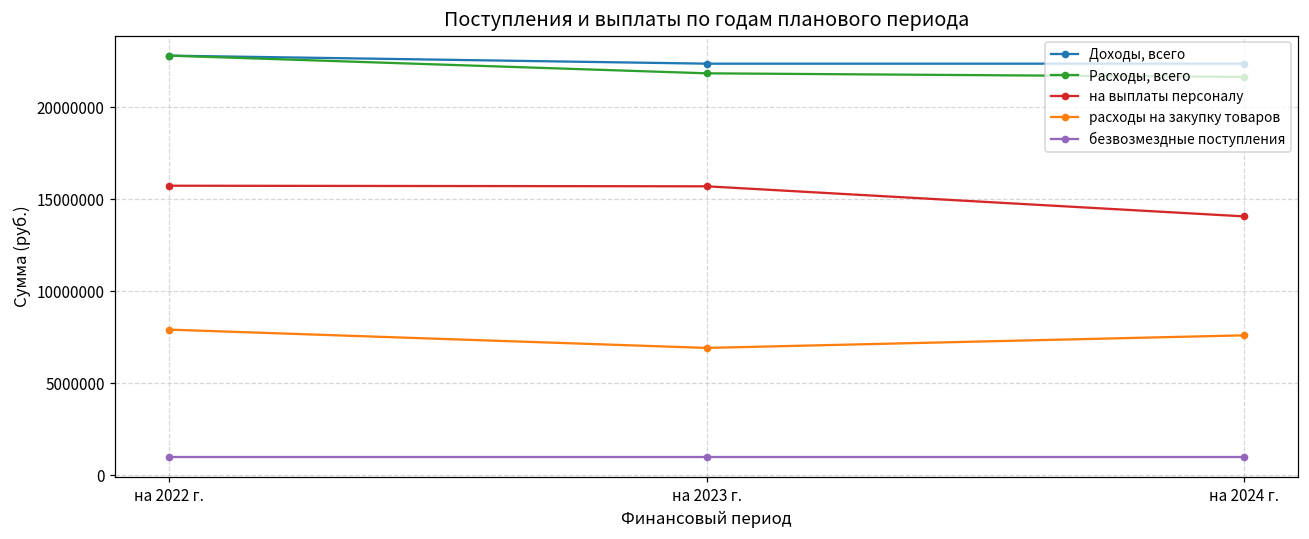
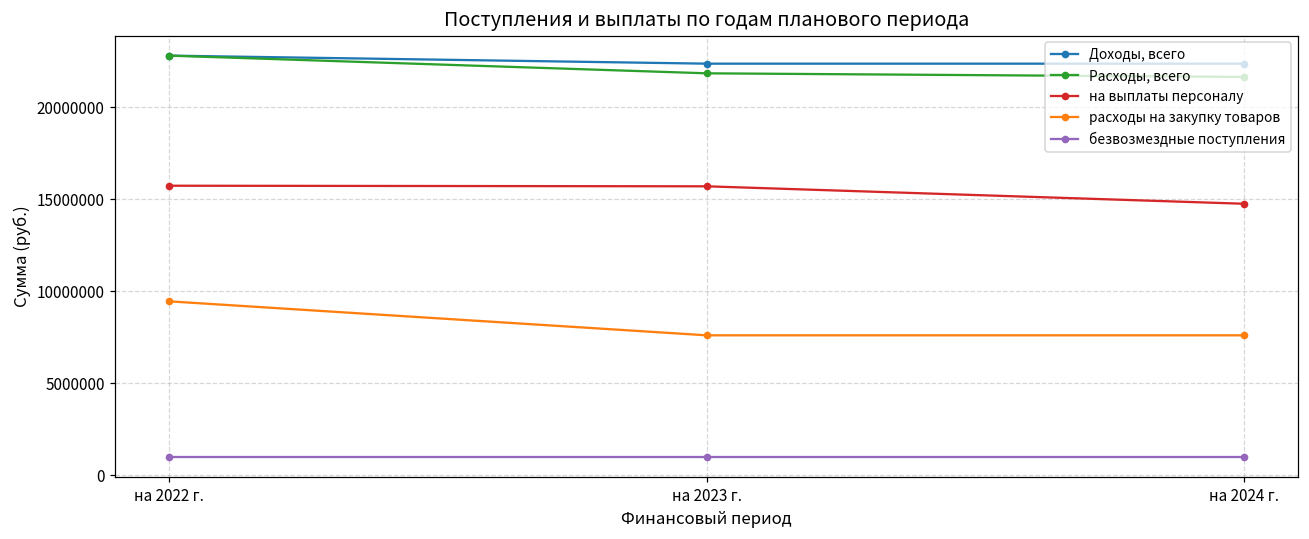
  {
    "Доходы, всего": {
      "на 2023 г.": 22400000
    },
    "Расходы, всего": {
      "на 2023 г.": 21800000
    },
    "на выплаты персоналу": {
      "на 2022 г.": 15700000,
      "на 2023 г.": 15700000,
-     "на 2024 г.": 14100000
+     "на 2024 г.": 14800000
    },
    "расходы на закупку товаров": {
-     "на 2022 г.": 7900000,
-     "на 2023 г.": 6900000,
+     "на 2022 г.": 9500000,
+     "на 2023 г.": 7600000,
      "на 2024 г.": 7600000
    },
    "безвозмездные поступления": {
      "на 2022 г.": 1000000,
      "на 2023 г.": 1000000,
      "на 2024 г.": 1000000
    }
  }
